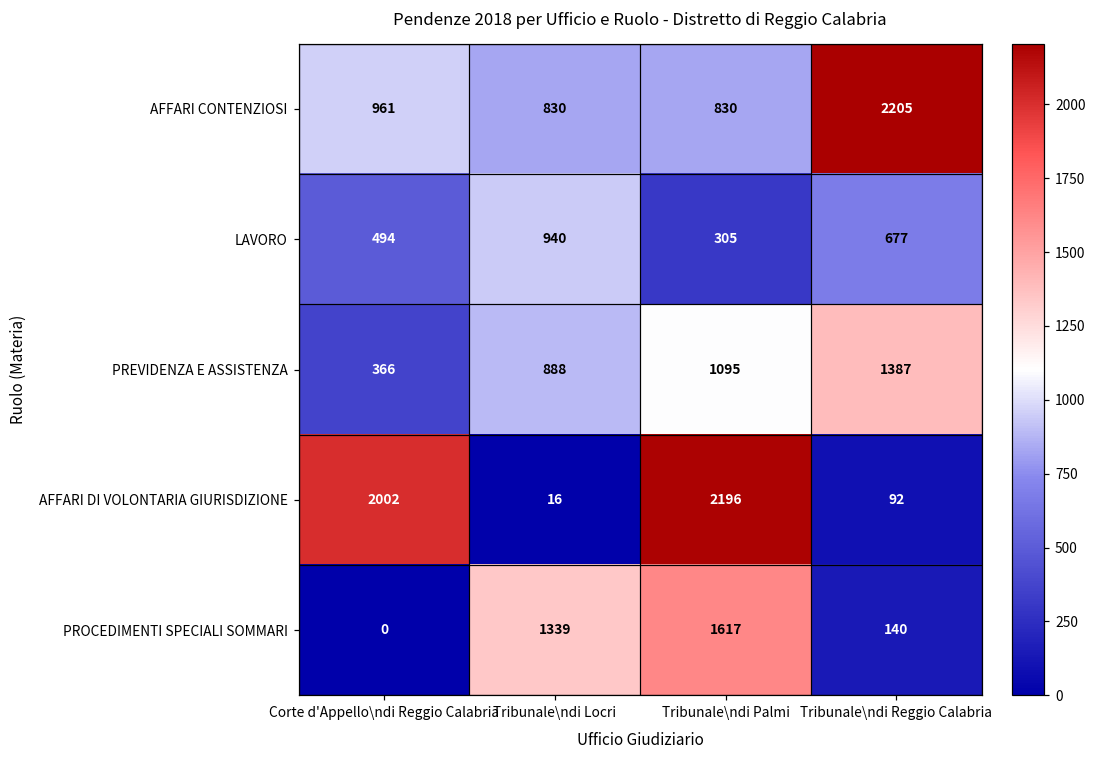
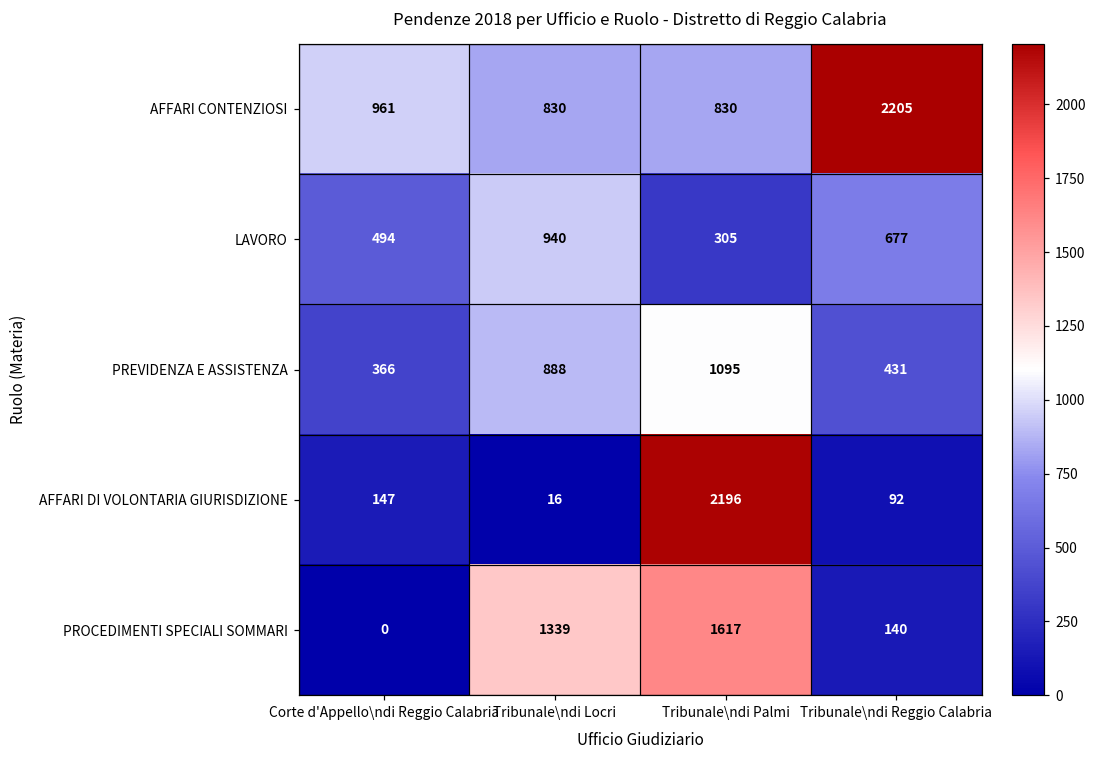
  {
    "AFFARI CONTENZIOSI": {
      "Corte d'Appello\\ndi Reggio Calabria": 961,
      "Tribunale\\ndi Locri": 830,
      "Tribunale\\ndi Palmi": 830,
      "Tribunale\\ndi Reggio Calabria": 2205
    },
    "LAVORO": {
      "Corte d'Appello\\ndi Reggio Calabria": 494,
      "Tribunale\\ndi Locri": 940,
      "Tribunale\\ndi Palmi": 305,
      "Tribunale\\ndi Reggio Calabria": 677
    },
    "PREVIDENZA E ASSISTENZA": {
      "Corte d'Appello\\ndi Reggio Calabria": 366,
      "Tribunale\\ndi Locri": 888,
      "Tribunale\\ndi Palmi": 1095,
-     "Tribunale\\ndi Reggio Calabria": 1387
+     "Tribunale\\ndi Reggio Calabria": 431
    },
    "AFFARI DI VOLONTARIA GIURISDIZIONE": {
-     "Corte d'Appello\\ndi Reggio Calabria": 2002,
+     "Corte d'Appello\\ndi Reggio Calabria": 147,
      "Tribunale\\ndi Locri": 16,
      "Tribunale\\ndi Palmi": 2196,
      "Tribunale\\ndi Reggio Calabria": 92
    },
    "PROCEDIMENTI SPECIALI SOMMARI": {
      "Corte d'Appello\\ndi Reggio Calabria": 0,
      "Tribunale\\ndi Locri": 1339,
      "Tribunale\\ndi Palmi": 1617,
      "Tribunale\\ndi Reggio Calabria": 140
    }
  }
